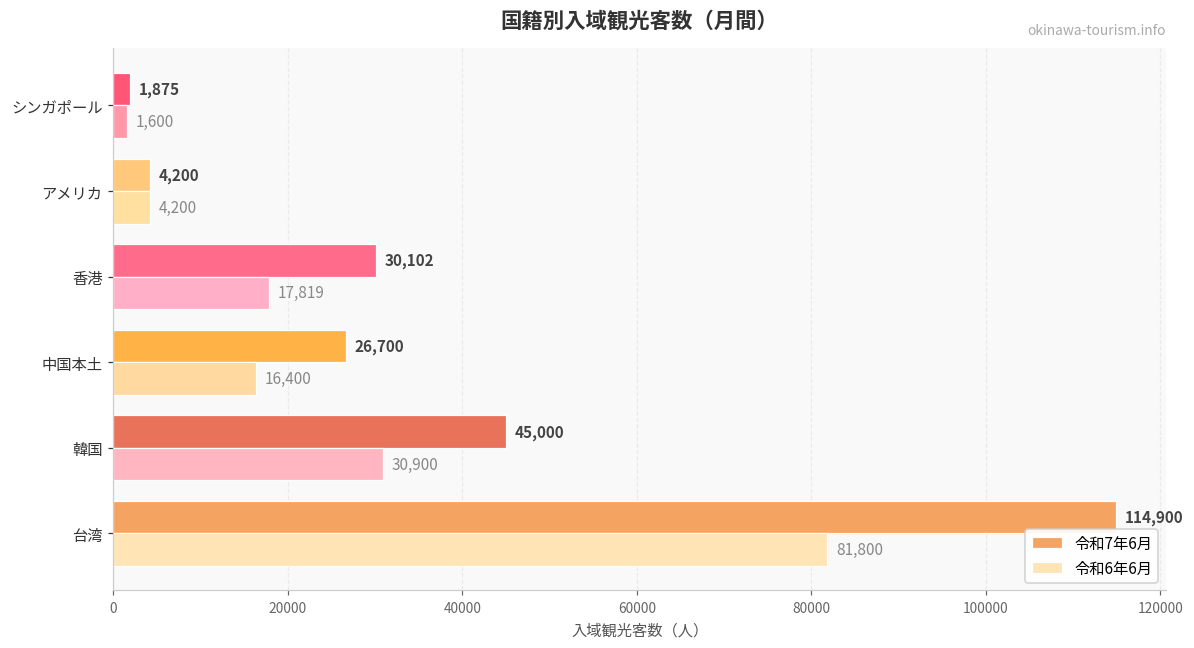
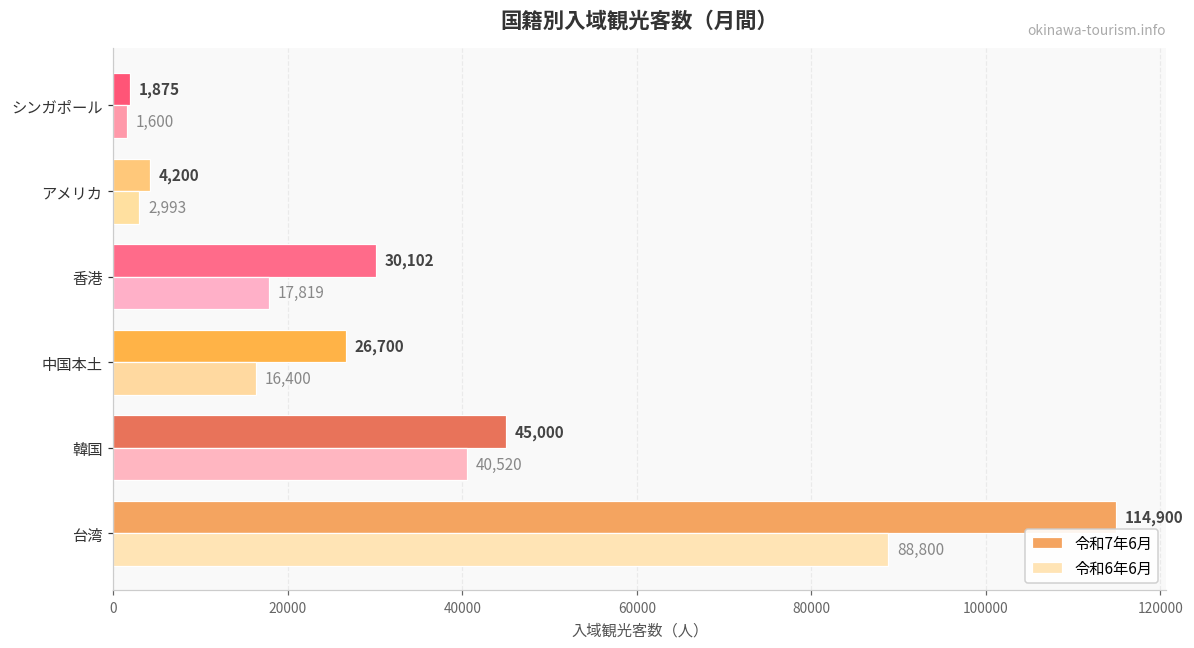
  {
    "令和7年6月": {
      "シンガポール": "1,875",
      "アメリカ": "4,200",
      "香港": "30,102",
      "中国本土": "26,700",
      "韓国": "45,000",
      "台湾": "114,900"
    },
    "令和6年6月": {
      "シンガポール": "1,600",
-     "アメリカ": "4,200",
+     "アメリカ": "2,993",
      "香港": "17,819",
      "中国本土": "16,400",
-     "韓国": "30,900",
-     "台湾": "81,800"
+     "韓国": "40,520",
+     "台湾": "88,800"
    }
  }
